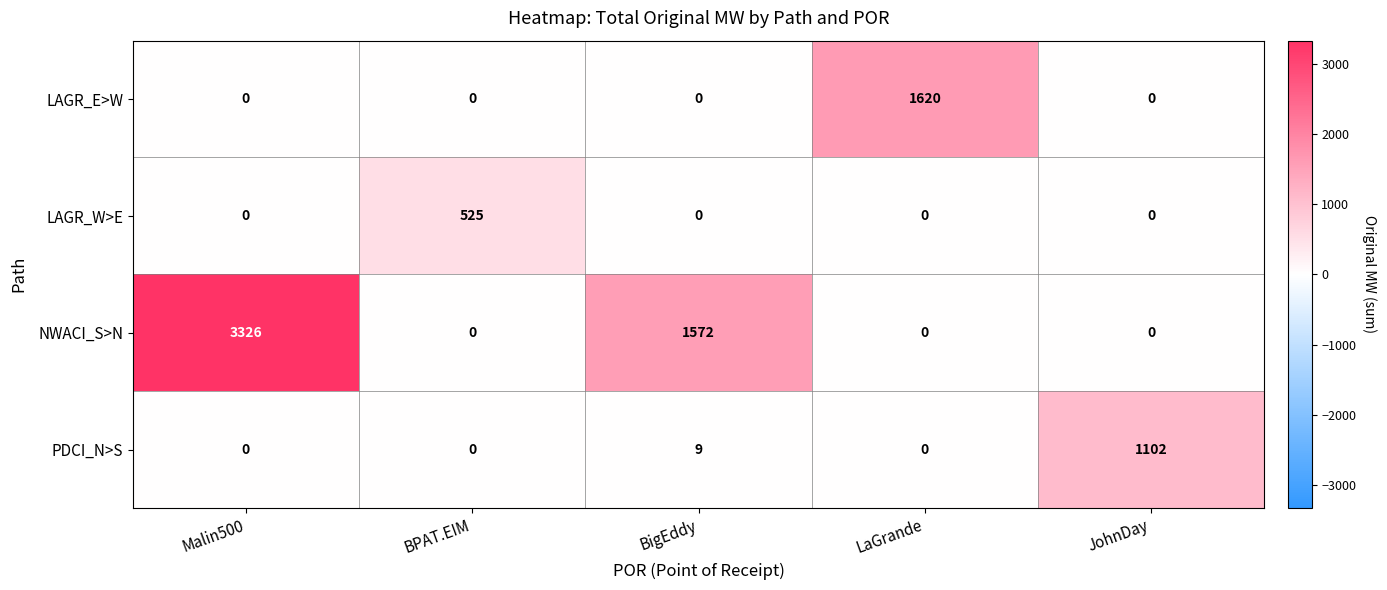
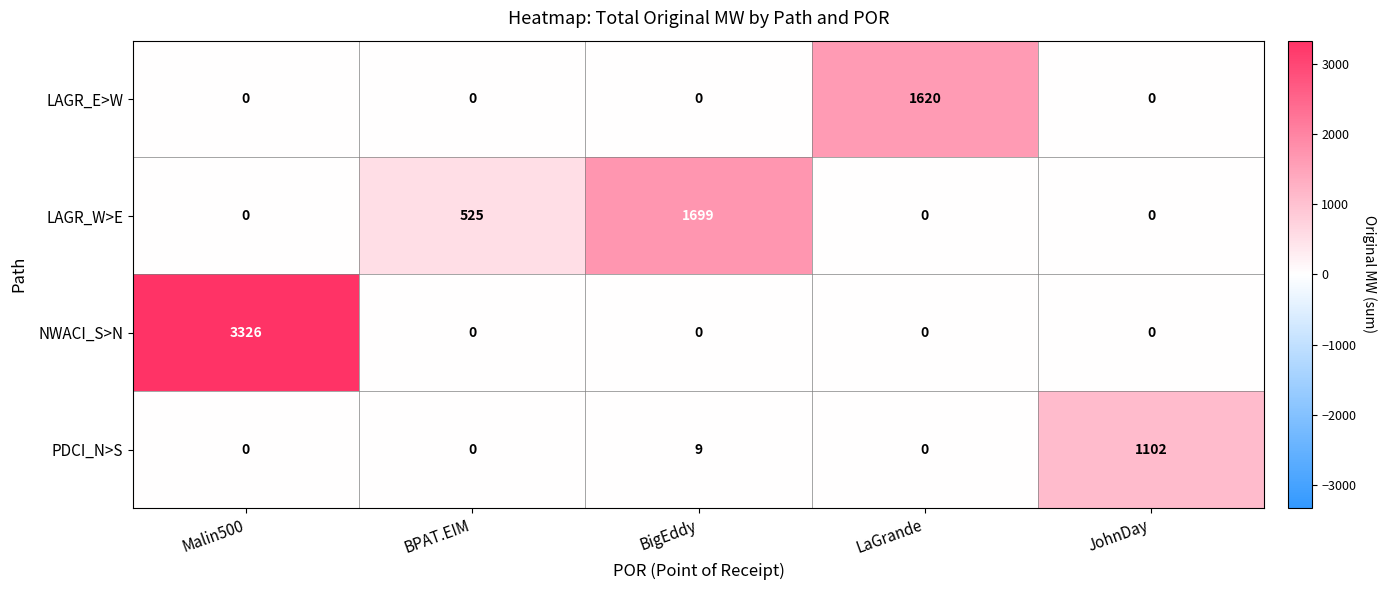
  {
    "LAGR_E>W": {
      "Malin500": 0,
      "BPAT.EIM": 0,
      "BigEddy": 0,
      "LaGrande": 1620,
      "JohnDay": 0
    },
    "LAGR_W>E": {
      "Malin500": 0,
      "BPAT.EIM": 525,
-     "BigEddy": 0,
+     "BigEddy": 1699,
      "LaGrande": 0,
      "JohnDay": 0
    },
    "NWACI_S>N": {
      "Malin500": 3326,
      "BPAT.EIM": 0,
-     "BigEddy": 1572,
+     "BigEddy": 0,
      "LaGrande": 0,
      "JohnDay": 0
    },
    "PDCI_N>S": {
      "Malin500": 0,
      "BPAT.EIM": 0,
      "BigEddy": 9,
      "LaGrande": 0,
      "JohnDay": 1102
    }
  }
